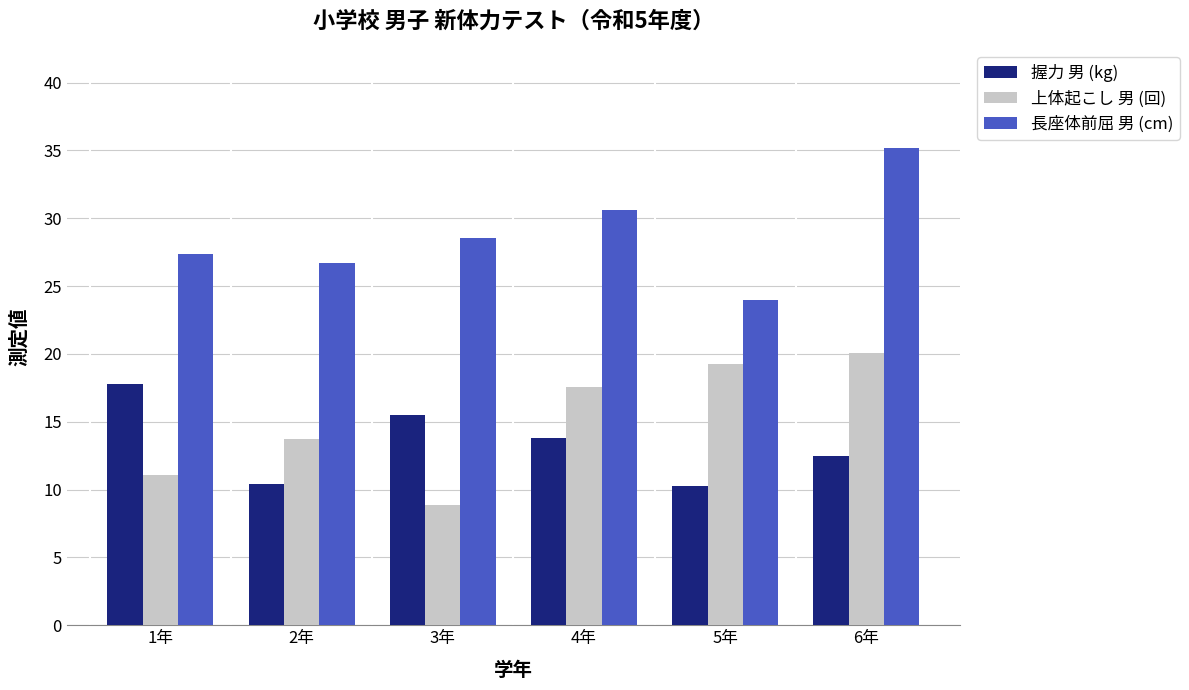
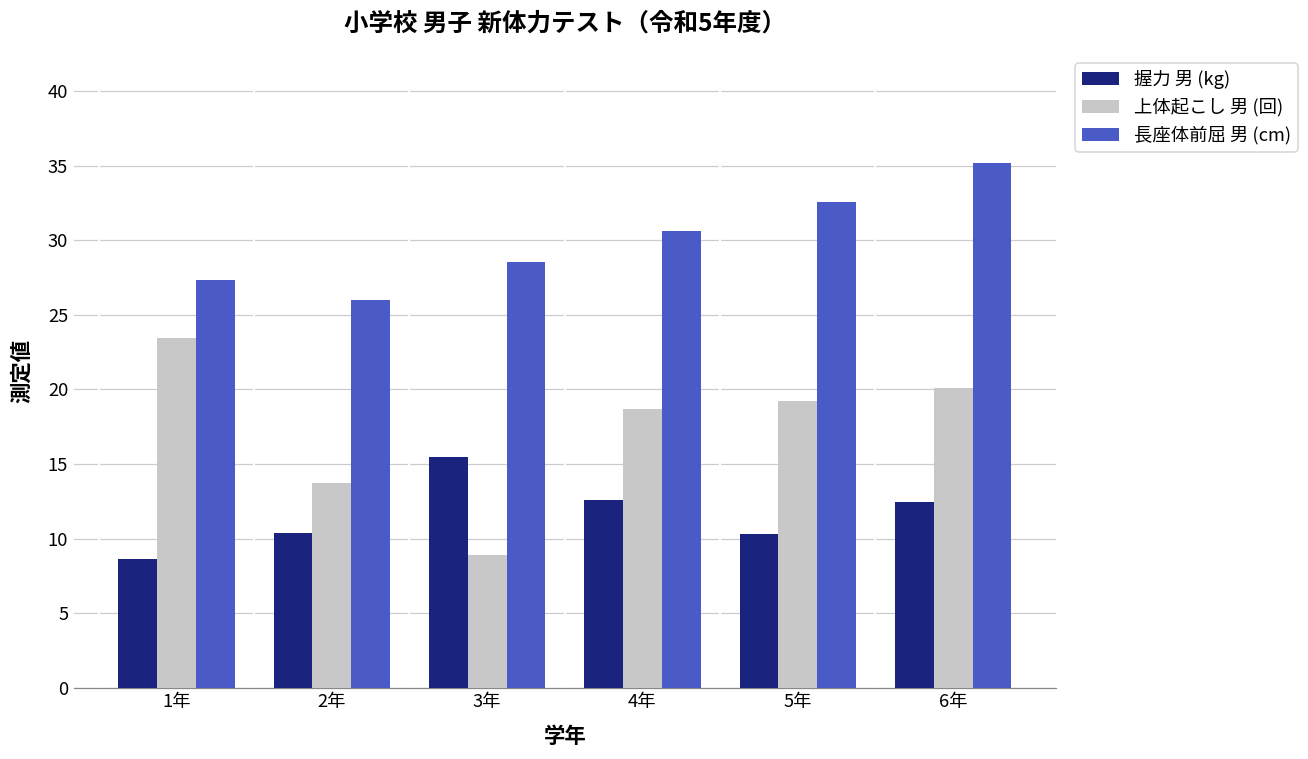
  {
    "握力 男 (kg)": {
-     "1年": 17.8,
+     "1年": 8.6,
      "2年": 10.4,
      "3年": 15.5,
-     "4年": 13.8,
+     "4年": 12.6,
      "5年": 10.3,
      "6年": 12.5
    },
    "上体起こし 男 (回)": {
-     "1年": 11.1,
+     "1年": 23.4,
      "2年": 13.7,
      "3年": 8.9,
-     "4年": 17.6,
+     "4年": 18.7,
      "5年": 19.3,
      "6年": 20.1
    },
    "長座体前屈 男 (cm)": {
      "1年": 27.4,
-     "2年": 26.7,
+     "2年": 26.0,
      "3年": 28.6,
      "4年": 30.6,
-     "5年": 24.0,
+     "5年": 32.6,
      "6年": 35.2
    }
  }
